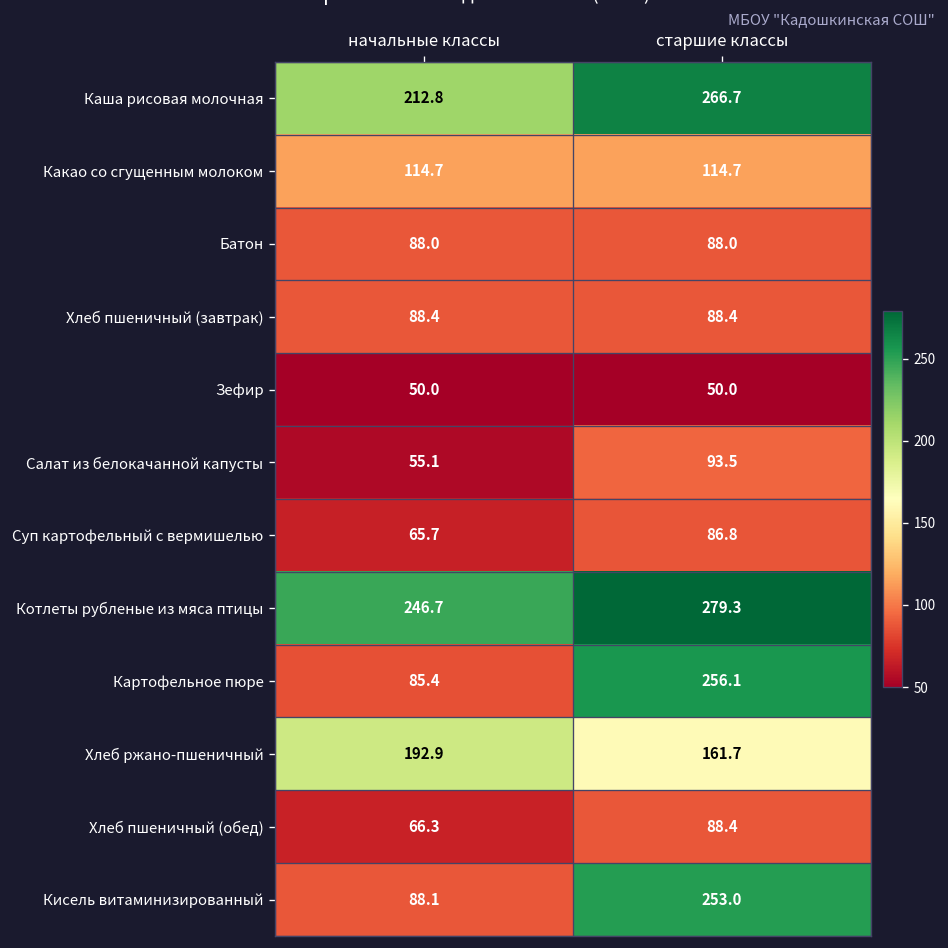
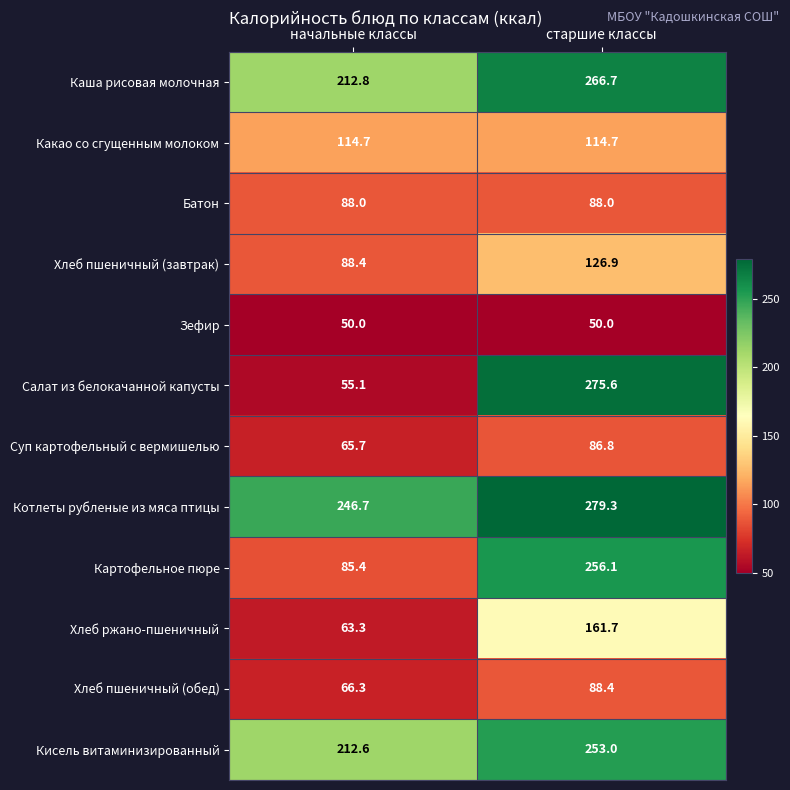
  {
    "Каша рисовая молочная": {
      "начальные классы": 212.8,
      "старшие классы": 266.7
    },
    "Какао со сгущенным молоком": {
      "начальные классы": 114.7,
      "старшие классы": 114.7
    },
    "Батон": {
      "начальные классы": 88.0,
      "старшие классы": 88.0
    },
    "Хлеб пшеничный (завтрак)": {
      "начальные классы": 88.4,
-     "старшие классы": 88.4
+     "старшие классы": 126.9
    },
    "Зефир": {
      "начальные классы": 50.0,
      "старшие классы": 50.0
    },
    "Салат из белокачанной капусты": {
      "начальные классы": 55.1,
-     "старшие классы": 93.5
+     "старшие классы": 275.6
    },
    "Суп картофельный с вермишелью": {
      "начальные классы": 65.7,
      "старшие классы": 86.8
    },
    "Котлеты рубленые из мяса птицы": {
      "начальные классы": 246.7,
      "старшие классы": 279.3
    },
    "Картофельное пюре": {
      "начальные классы": 85.4,
      "старшие классы": 256.1
    },
    "Хлеб ржано-пшеничный": {
-     "начальные классы": 192.9,
+     "начальные классы": 63.3,
      "старшие классы": 161.7
    },
    "Хлеб пшеничный (обед)": {
      "начальные классы": 66.3,
      "старшие классы": 88.4
    },
    "Кисель витаминизированный": {
-     "начальные классы": 88.1,
+     "начальные классы": 212.6,
      "старшие классы": 253.0
    }
  }
